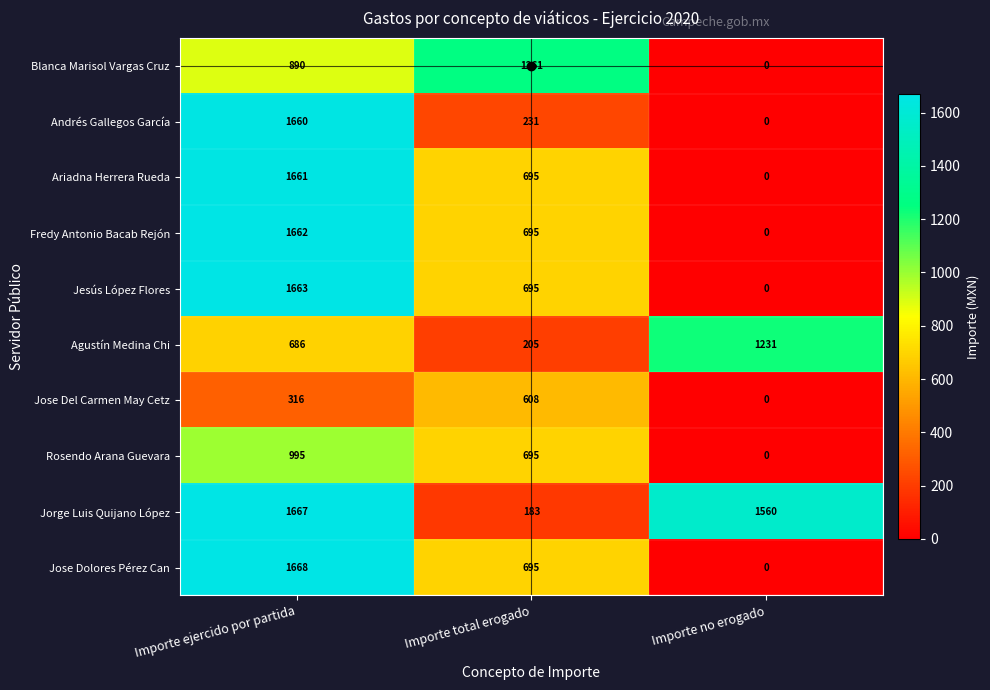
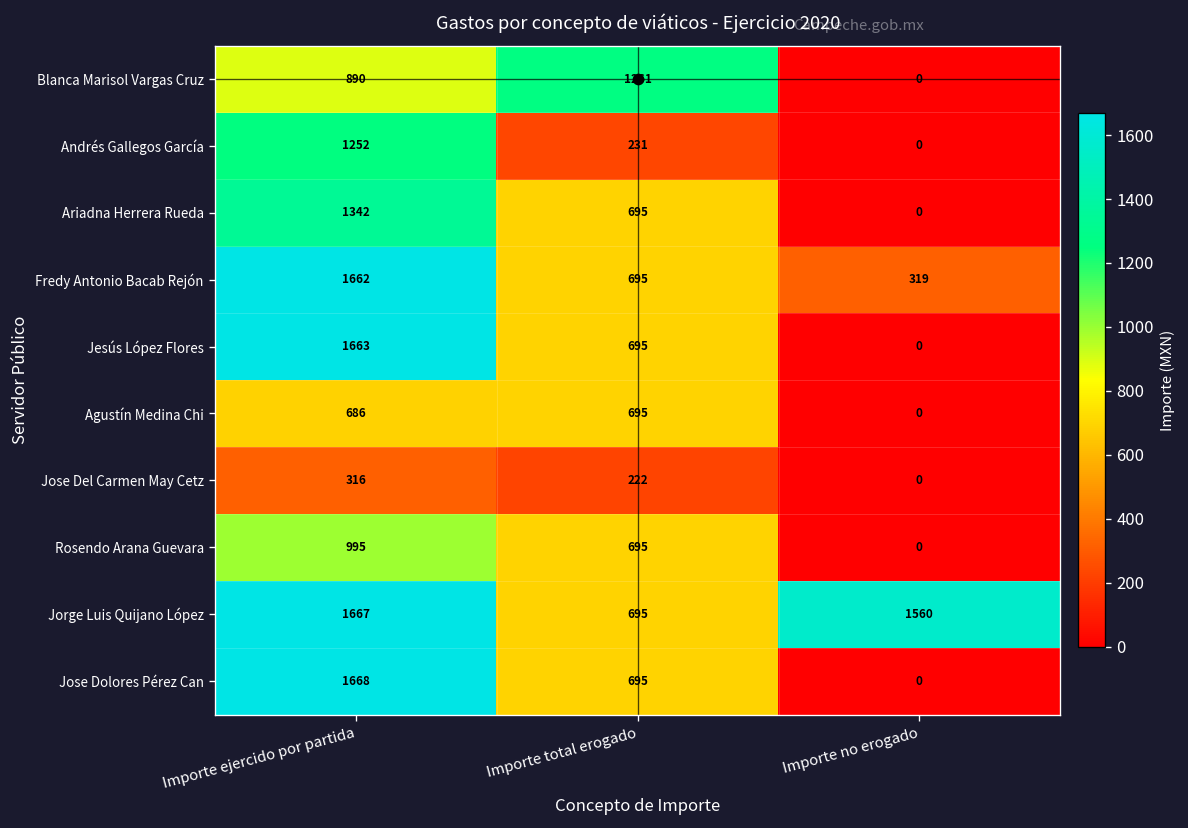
  {
    "Blanca Marisol Vargas Cruz": {
      "Importe ejercido por partida": 890,
      "Importe no erogado": 0
    },
    "Andrés Gallegos García": {
-     "Importe ejercido por partida": 1660,
+     "Importe ejercido por partida": 1252,
      "Importe total erogado": 231,
      "Importe no erogado": 0
    },
    "Ariadna Herrera Rueda": {
-     "Importe ejercido por partida": 1661,
+     "Importe ejercido por partida": 1342,
      "Importe total erogado": 695,
      "Importe no erogado": 0
    },
    "Fredy Antonio Bacab Rejón": {
      "Importe ejercido por partida": 1662,
      "Importe total erogado": 695,
-     "Importe no erogado": 0
+     "Importe no erogado": 319
    },
    "Jesús López Flores": {
      "Importe ejercido por partida": 1663,
      "Importe total erogado": 695,
      "Importe no erogado": 0
    },
    "Agustín Medina Chi": {
      "Importe ejercido por partida": 686,
-     "Importe total erogado": 205,
-     "Importe no erogado": 1231
+     "Importe total erogado": 695,
+     "Importe no erogado": 0
    },
    "Jose Del Carmen May Cetz": {
      "Importe ejercido por partida": 316,
-     "Importe total erogado": 608,
+     "Importe total erogado": 222,
      "Importe no erogado": 0
    },
    "Rosendo Arana Guevara": {
      "Importe ejercido por partida": 995,
      "Importe total erogado": 695,
      "Importe no erogado": 0
    },
    "Jorge Luis Quijano López": {
      "Importe ejercido por partida": 1667,
-     "Importe total erogado": 183,
+     "Importe total erogado": 695,
      "Importe no erogado": 1560
    },
    "Jose Dolores Pérez Can": {
      "Importe ejercido por partida": 1668,
      "Importe total erogado": 695,
      "Importe no erogado": 0
    }
  }
